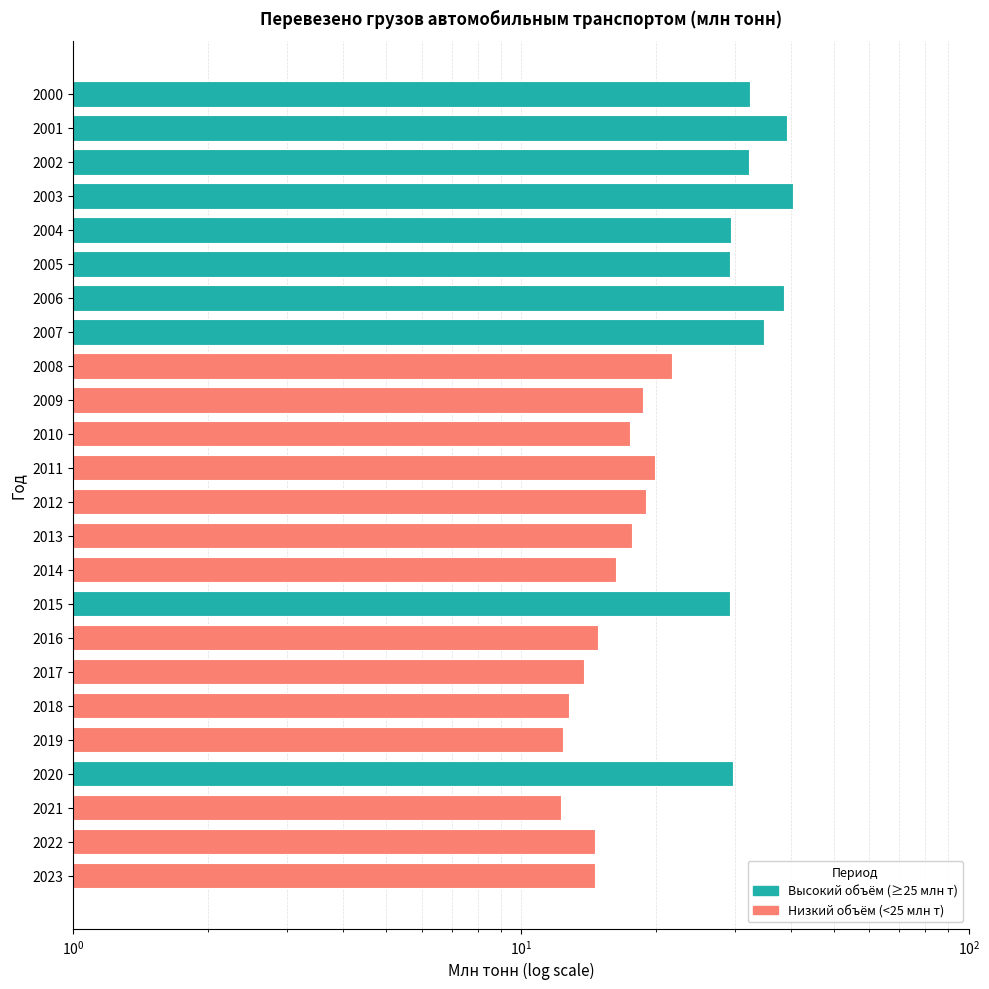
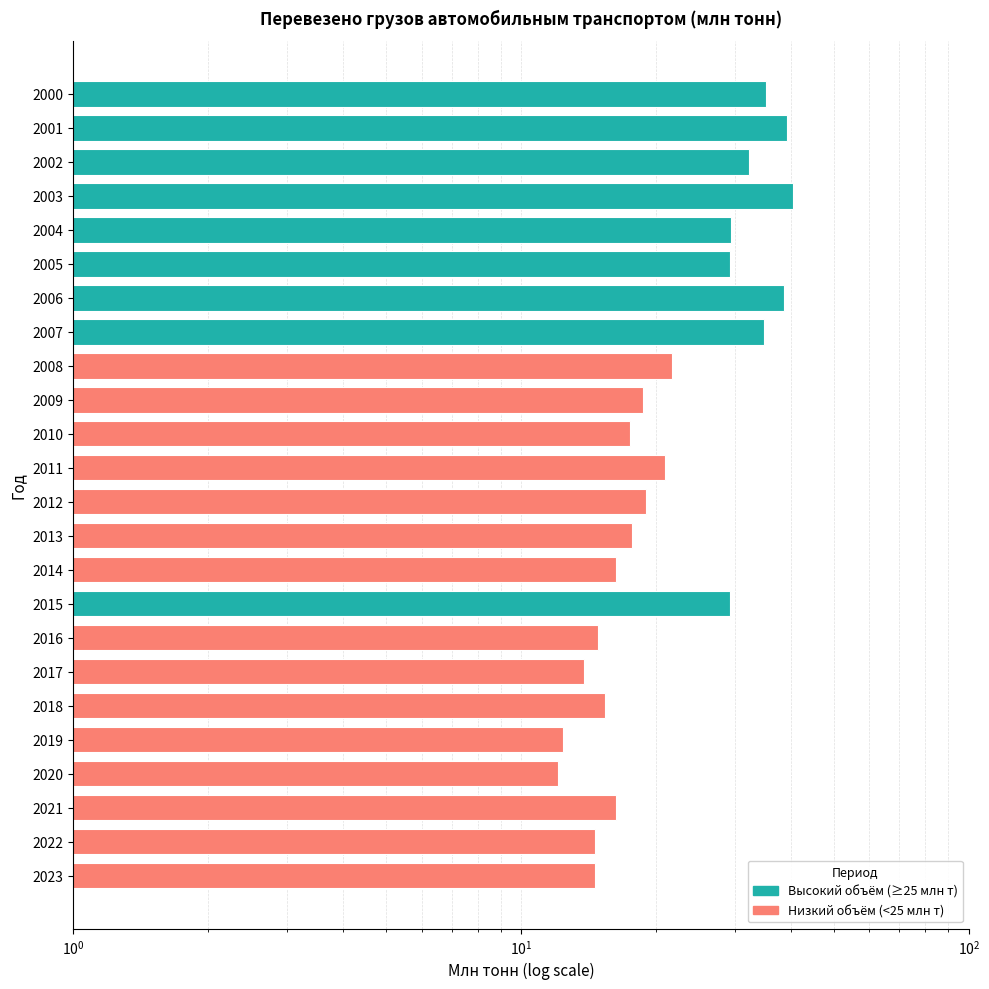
  {
-   "2000": 32,
+   "2000": 35,
    "2001": 39,
    "2002": 32,
    "2003": 41,
    "2004": 29,
    "2005": 29,
    "2006": 39,
    "2007": 35,
    "2008": 22,
    "2009": 18.7,
    "2010": 17.5,
-   "2011": 20,
+   "2011": 21,
    "2012": 19.0,
    "2013": 17.7,
    "2014": 16.3,
    "2015": 29,
    "2016": 14.9,
    "2017": 13.8,
-   "2018": 12.8,
+   "2018": 15.4,
    "2019": 12.4,
-   "2020": 30,
-   "2021": 12.3,
+   "2020": 12.1,
+   "2021": 16.3,
    "2022": 14.6,
    "2023": 14.6
  }
